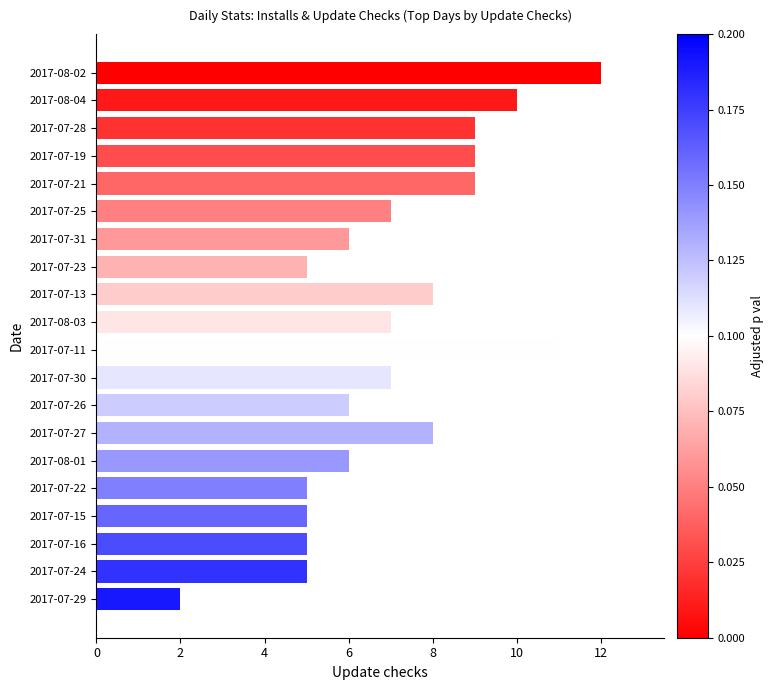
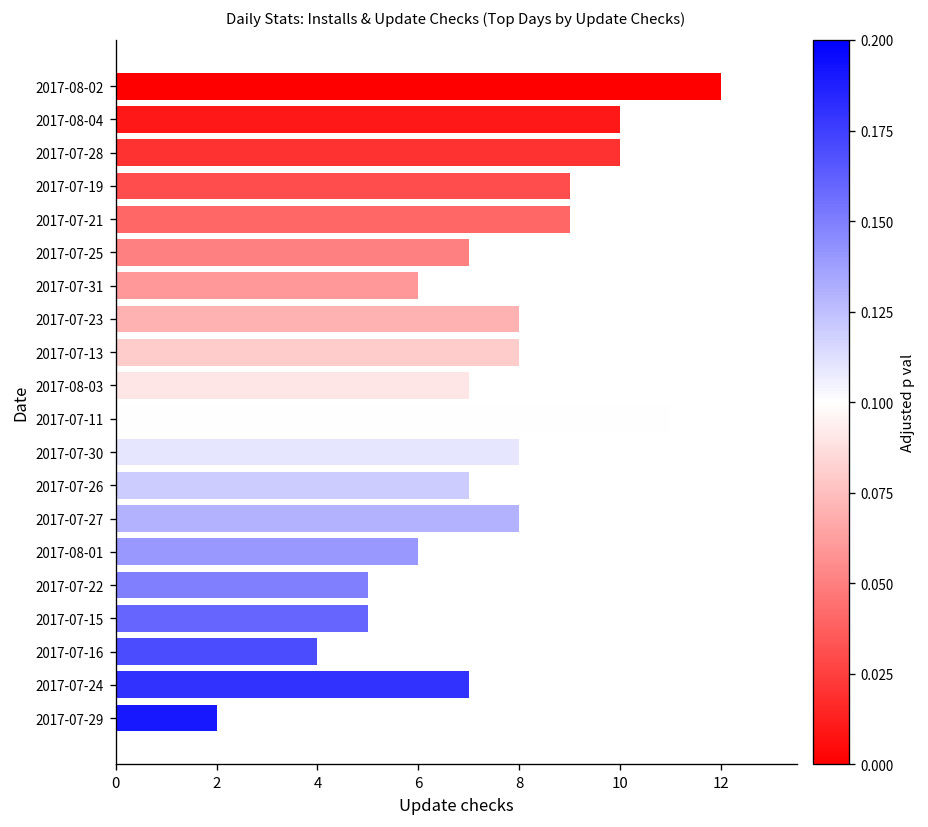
  {
    "2017-08-02": 12,
    "2017-08-04": 10,
-   "2017-07-28": 9,
+   "2017-07-28": 10,
    "2017-07-19": 9,
    "2017-07-21": 9,
    "2017-07-25": 7,
    "2017-07-31": 6,
-   "2017-07-23": 5,
+   "2017-07-23": 8,
    "2017-07-13": 8,
    "2017-08-03": 7,
    "2017-07-11": 11,
-   "2017-07-30": 7,
-   "2017-07-26": 6,
+   "2017-07-30": 8,
+   "2017-07-26": 7,
    "2017-07-27": 8,
    "2017-08-01": 6,
    "2017-07-22": 5,
    "2017-07-15": 5,
-   "2017-07-16": 5,
-   "2017-07-24": 5,
+   "2017-07-16": 4,
+   "2017-07-24": 7,
    "2017-07-29": 2
  }
